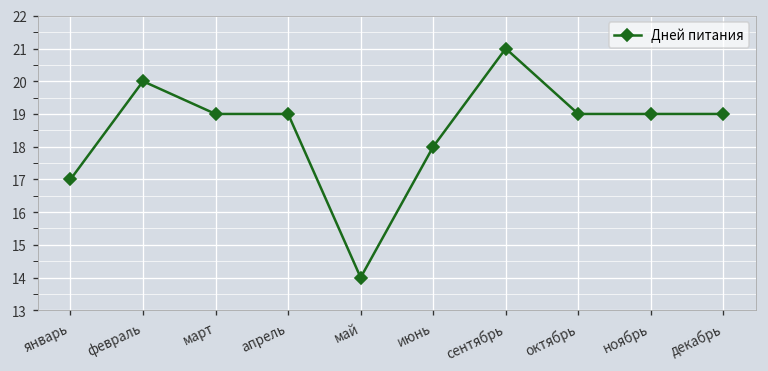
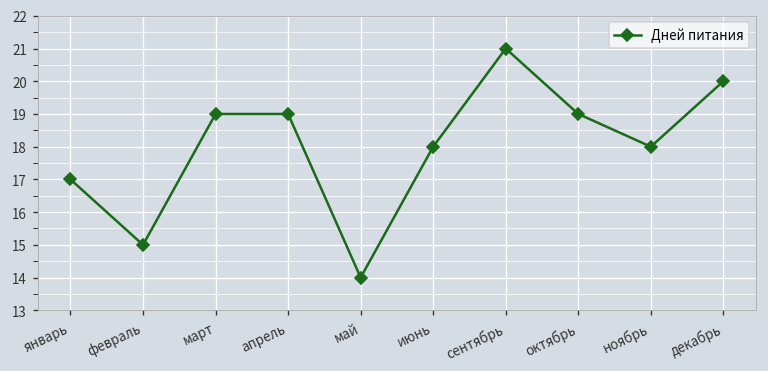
  {
    "январь": 17,
-   "февраль": 20,
+   "февраль": 15,
    "март": 19,
    "апрель": 19,
    "май": 14,
    "июнь": 18,
    "сентябрь": 21,
    "октябрь": 19,
-   "ноябрь": 19,
-   "декабрь": 19
+   "ноябрь": 18,
+   "декабрь": 20
  }
